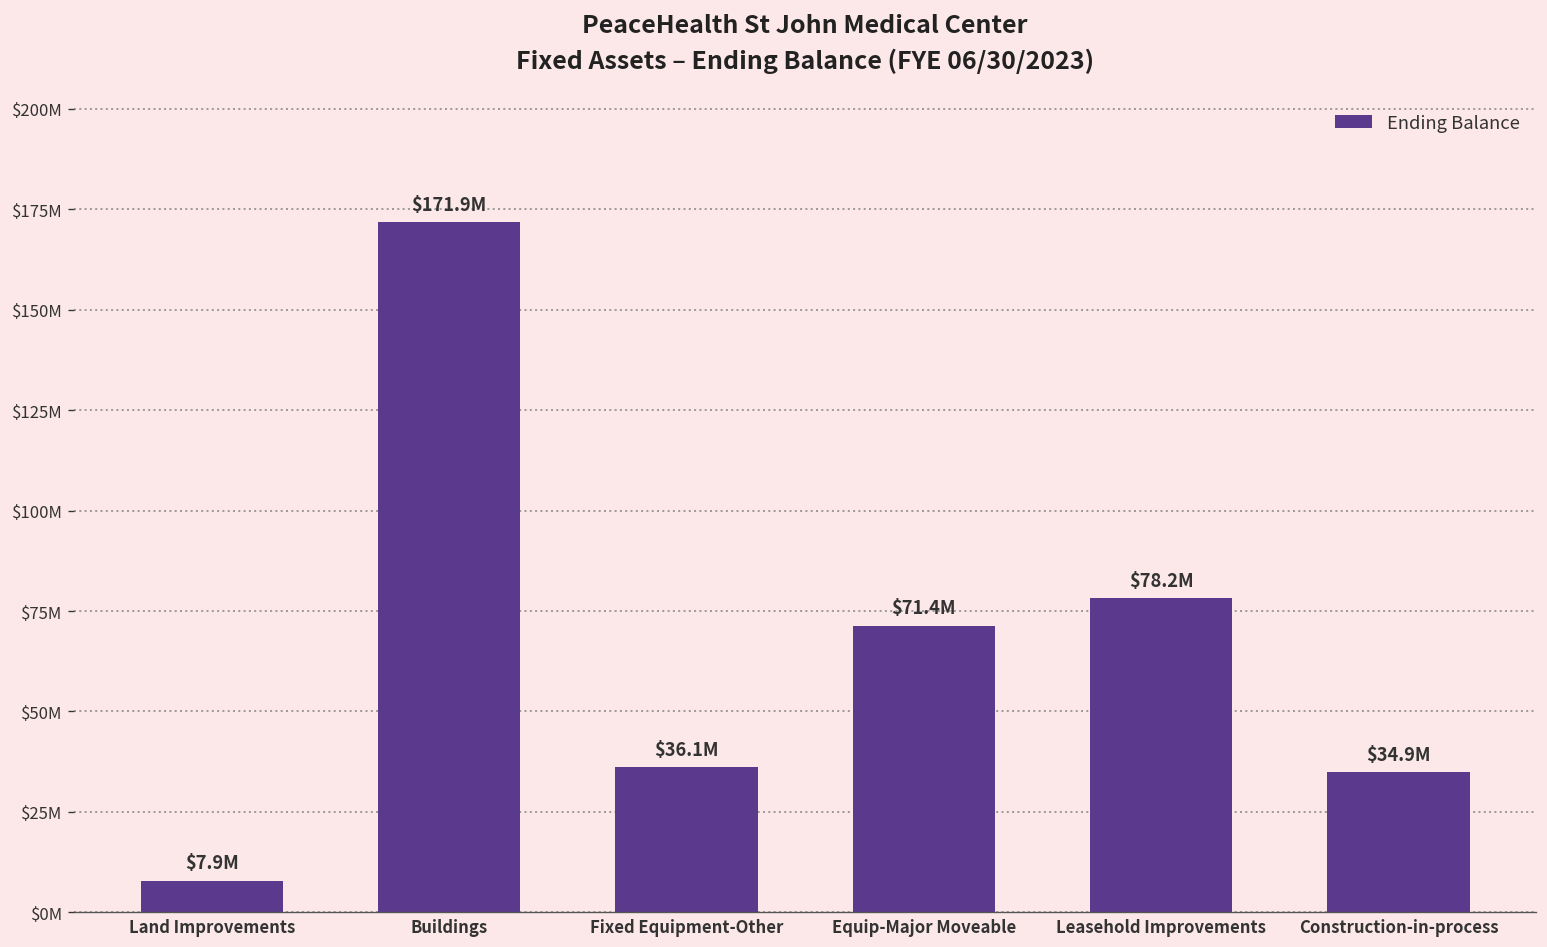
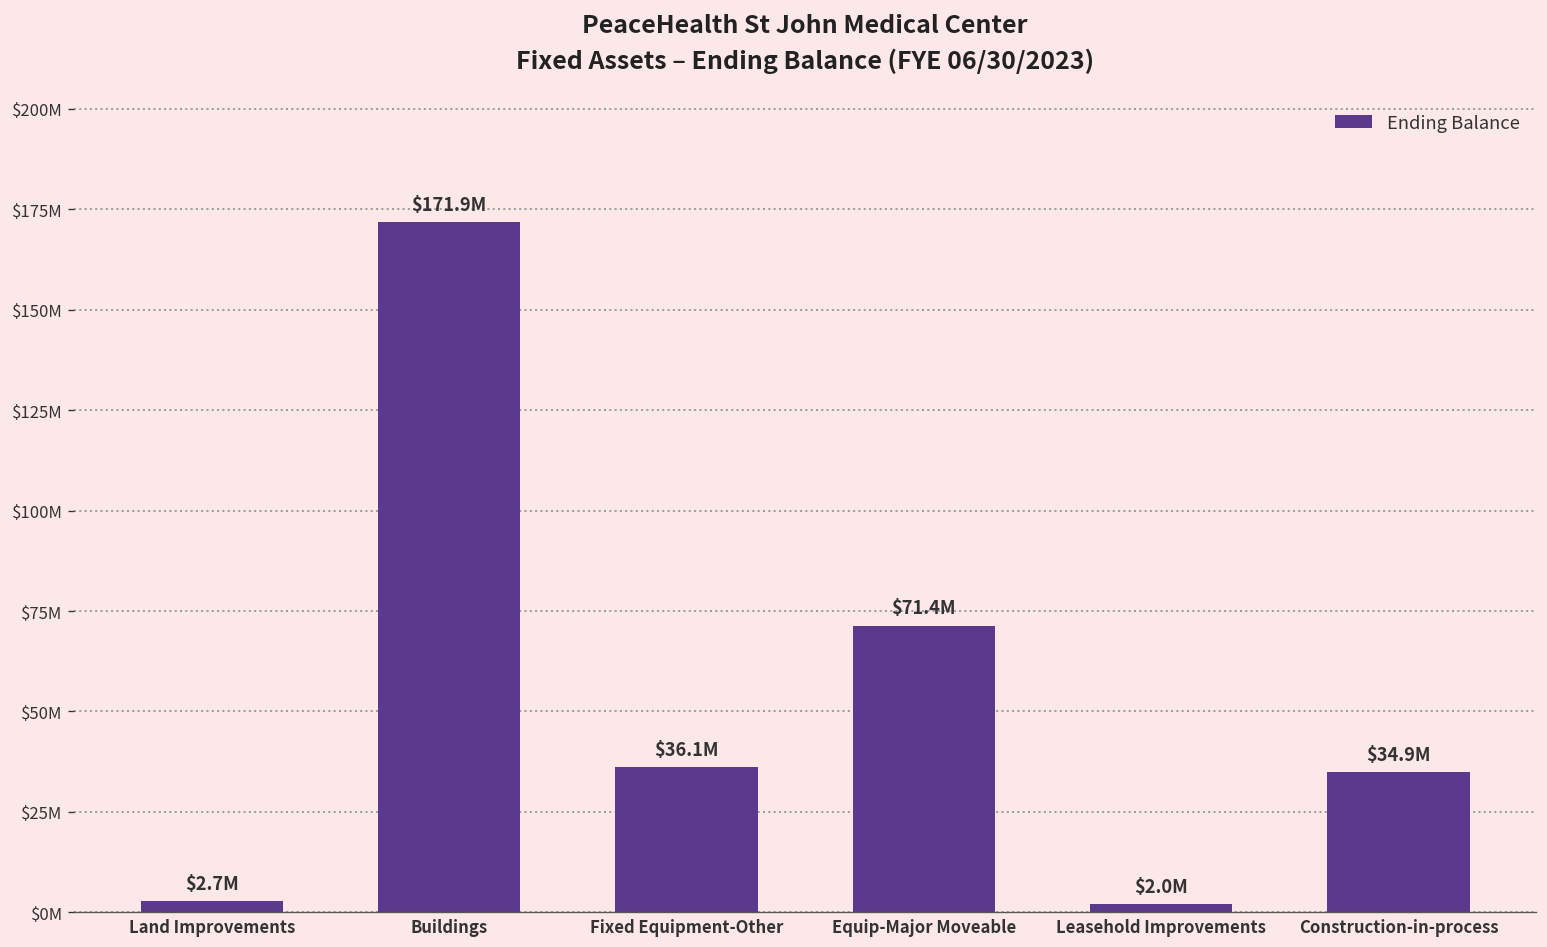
  {
-   "Land Improvements": "$7.9M",
+   "Land Improvements": "$2.7M",
    "Buildings": "$171.9M",
    "Fixed Equipment-Other": "$36.1M",
    "Equip-Major Moveable": "$71.4M",
-   "Leasehold Improvements": "$78.2M",
+   "Leasehold Improvements": "$2.0M",
    "Construction-in-process": "$34.9M"
  }
